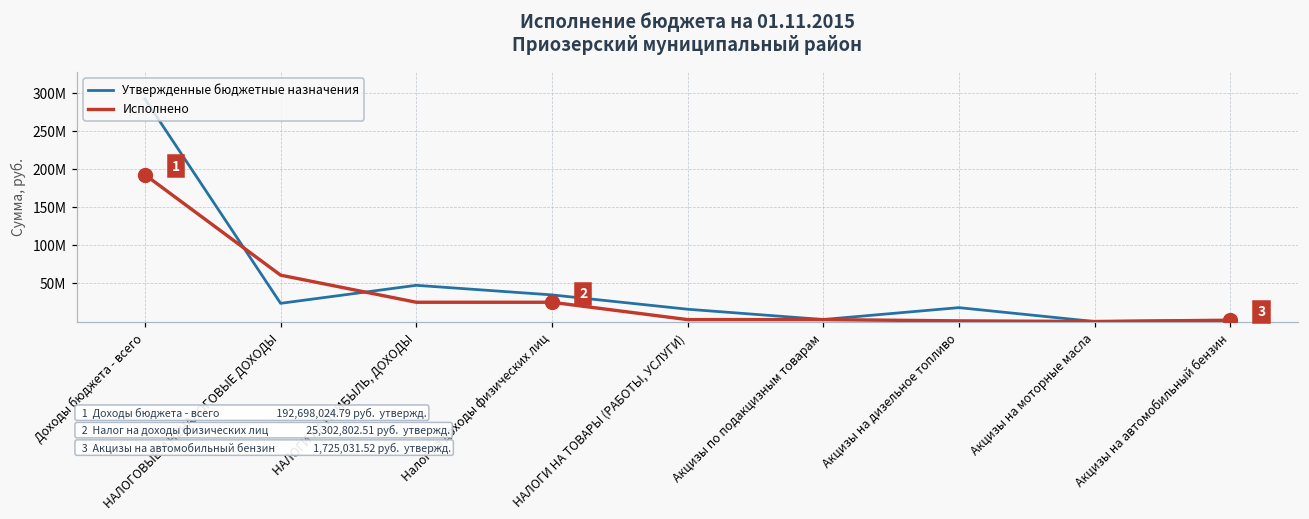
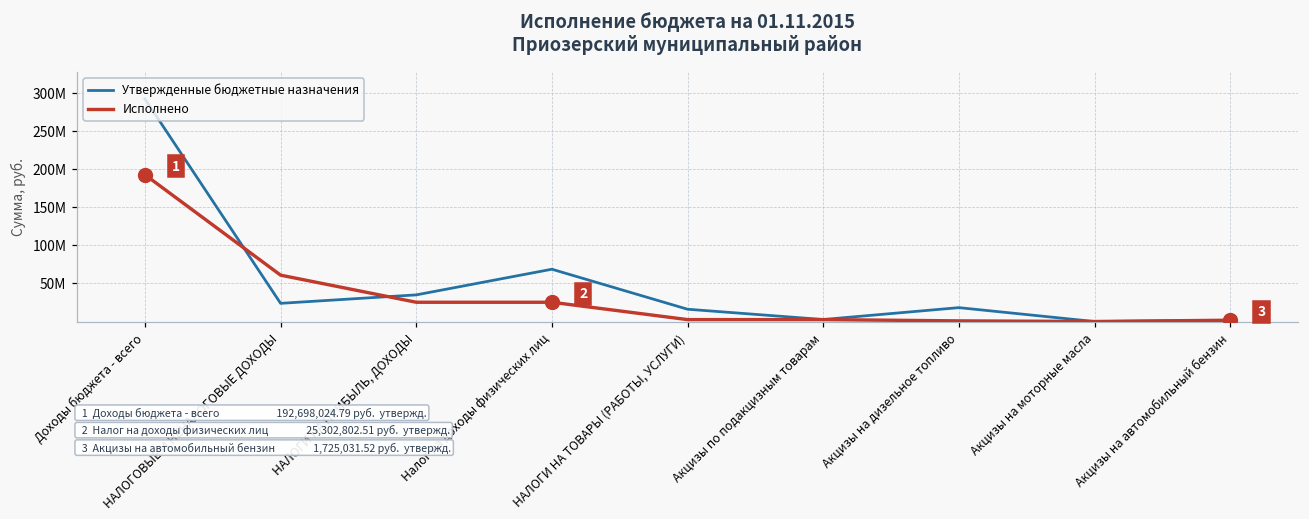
  {
    "Утвержденные бюджетные назначения": {
      "НАЛОГОВЫЕ И НЕНАЛОГОВЫЕ ДОХОДЫ": 20000000,
-     "НАЛОГИ НА ПРИБЫЛЬ, ДОХОДЫ": 50000000,
-     "Налог на доходы физических лиц": 30000000,
+     "НАЛОГИ НА ПРИБЫЛЬ, ДОХОДЫ": 30000000,
+     "Налог на доходы физических лиц": 70000000,
      "НАЛОГИ НА ТОВАРЫ (РАБОТЫ, УСЛУГИ)": 20000000,
      "Акцизы на дизельное топливо": 20000000
    }
  }
